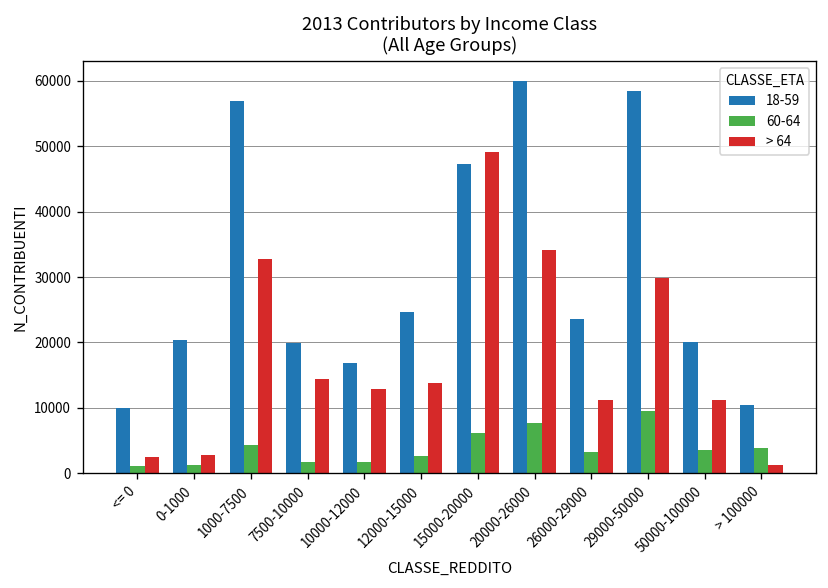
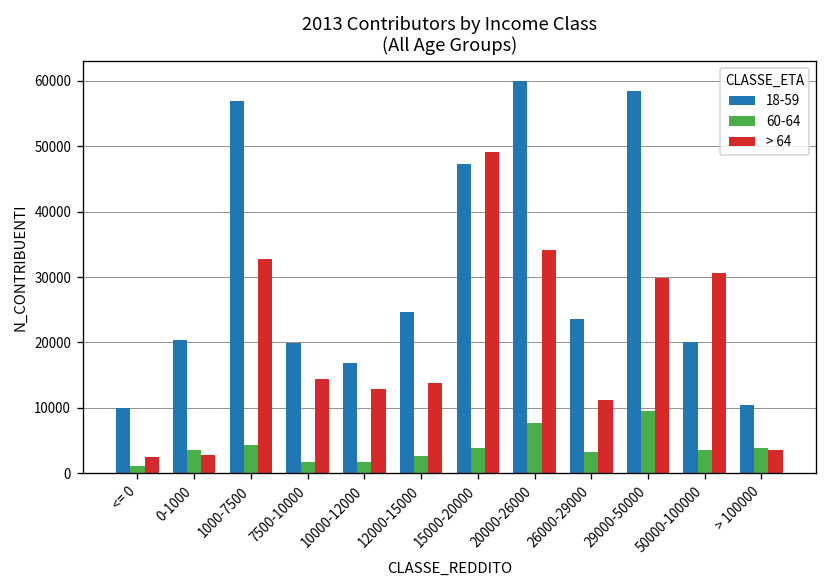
  {
    "18-59": {
      "<= 0": 10000,
      "0-1000": 20000,
      "1000-7500": 57000,
      "7500-10000": 20000,
      "10000-12000": 17000,
      "12000-15000": 25000,
      "15000-20000": 47000,
      "20000-26000": 60000,
      "26000-29000": 24000,
      "29000-50000": 58000,
      "50000-100000": 20000,
      "> 100000": 10000
    },
    "60-64": {
      "<= 0": 1000,
-     "0-1000": 1000,
+     "0-1000": 3000,
      "1000-7500": 4000,
      "7500-10000": 2000,
      "10000-12000": 2000,
      "12000-15000": 3000,
-     "15000-20000": 6000,
+     "15000-20000": 4000,
      "20000-26000": 8000,
      "26000-29000": 3000,
      "29000-50000": 9000,
      "50000-100000": 3000,
      "> 100000": 4000
    },
    "> 64": {
      "<= 0": 3000,
      "0-1000": 3000,
      "1000-7500": 33000,
      "7500-10000": 14000,
      "10000-12000": 13000,
      "12000-15000": 14000,
      "15000-20000": 49000,
      "20000-26000": 34000,
      "26000-29000": 11000,
      "29000-50000": 30000,
-     "50000-100000": 11000,
-     "> 100000": 1000
+     "50000-100000": 31000,
+     "> 100000": 4000
    }
  }
